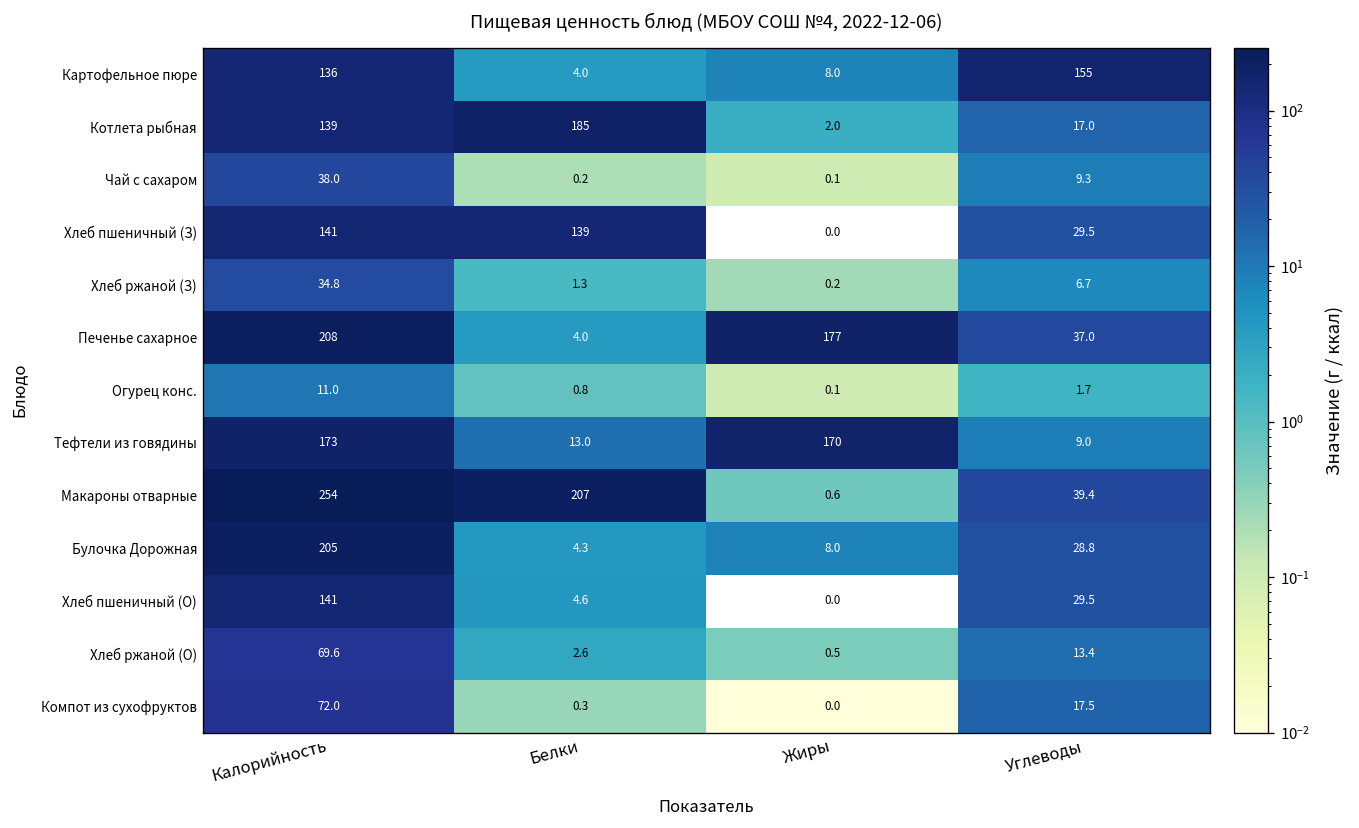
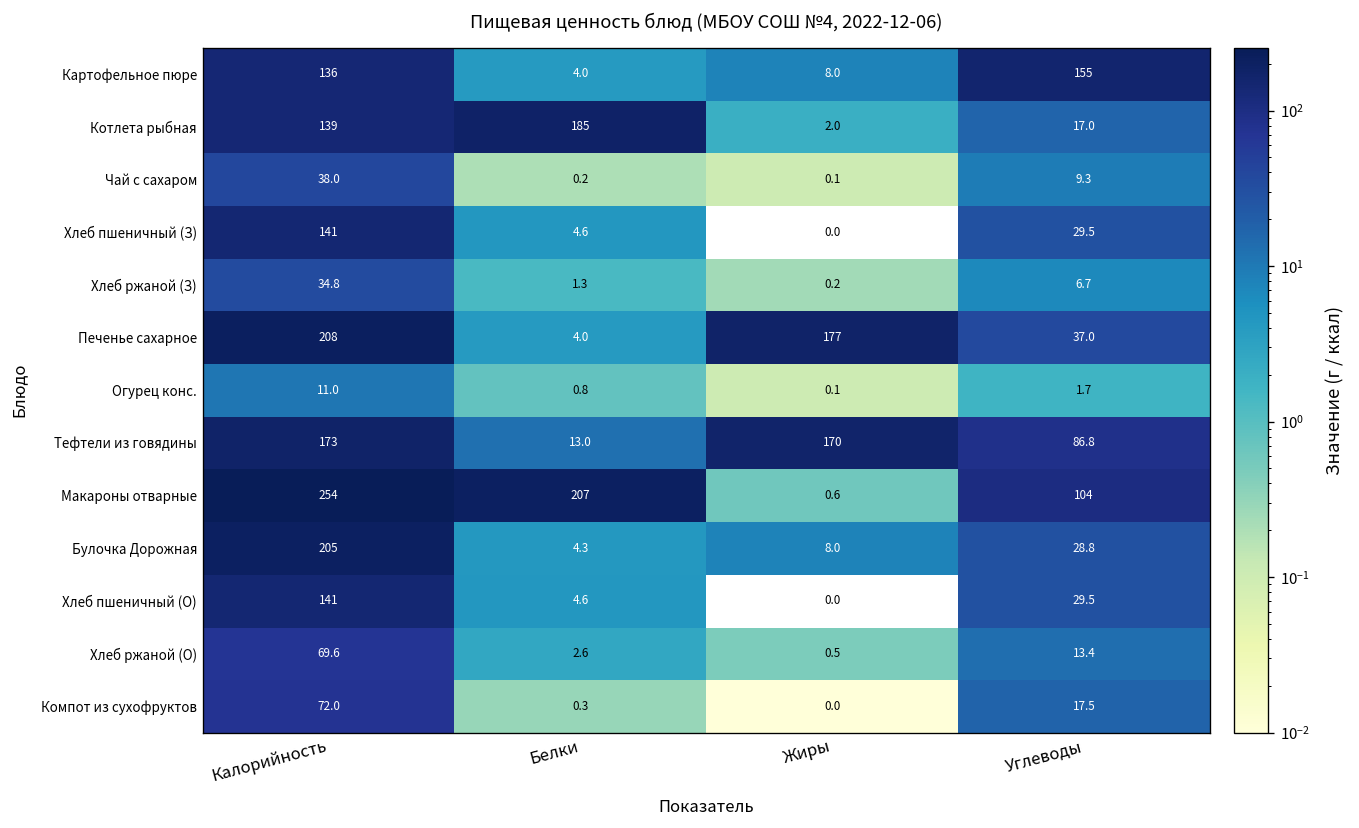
  {
    "Картофельное пюре": {
      "Калорийность": 136,
      "Белки": 4.0,
      "Жиры": 8.0,
      "Углеводы": 155
    },
    "Котлета рыбная": {
      "Калорийность": 139,
      "Белки": 185,
      "Жиры": 2.0,
      "Углеводы": 17.0
    },
    "Чай с сахаром": {
      "Калорийность": 38.0,
      "Белки": 0.2,
      "Жиры": 0.1,
      "Углеводы": 9.3
    },
    "Хлеб пшеничный (З)": {
      "Калорийность": 141,
-     "Белки": 139,
+     "Белки": 4.6,
      "Жиры": 0.0,
      "Углеводы": 29.5
    },
    "Хлеб ржаной (З)": {
      "Калорийность": 34.8,
      "Белки": 1.3,
      "Жиры": 0.2,
      "Углеводы": 6.7
    },
    "Печенье сахарное": {
      "Калорийность": 208,
      "Белки": 4.0,
      "Жиры": 177,
      "Углеводы": 37.0
    },
    "Огурец конс.": {
      "Калорийность": 11.0,
      "Белки": 0.8,
      "Жиры": 0.1,
      "Углеводы": 1.7
    },
    "Тефтели из говядины": {
      "Калорийность": 173,
      "Белки": 13.0,
      "Жиры": 170,
-     "Углеводы": 9.0
+     "Углеводы": 86.8
    },
    "Макароны отварные": {
      "Калорийность": 254,
      "Белки": 207,
      "Жиры": 0.6,
-     "Углеводы": 39.4
+     "Углеводы": 104
    },
    "Булочка Дорожная": {
      "Калорийность": 205,
      "Белки": 4.3,
      "Жиры": 8.0,
      "Углеводы": 28.8
    },
    "Хлеб пшеничный (О)": {
      "Калорийность": 141,
      "Белки": 4.6,
      "Жиры": 0.0,
      "Углеводы": 29.5
    },
    "Хлеб ржаной (О)": {
      "Калорийность": 69.6,
      "Белки": 2.6,
      "Жиры": 0.5,
      "Углеводы": 13.4
    },
    "Компот из сухофруктов": {
      "Калорийность": 72.0,
      "Белки": 0.3,
      "Жиры": 0.0,
      "Углеводы": 17.5
    }
  }
